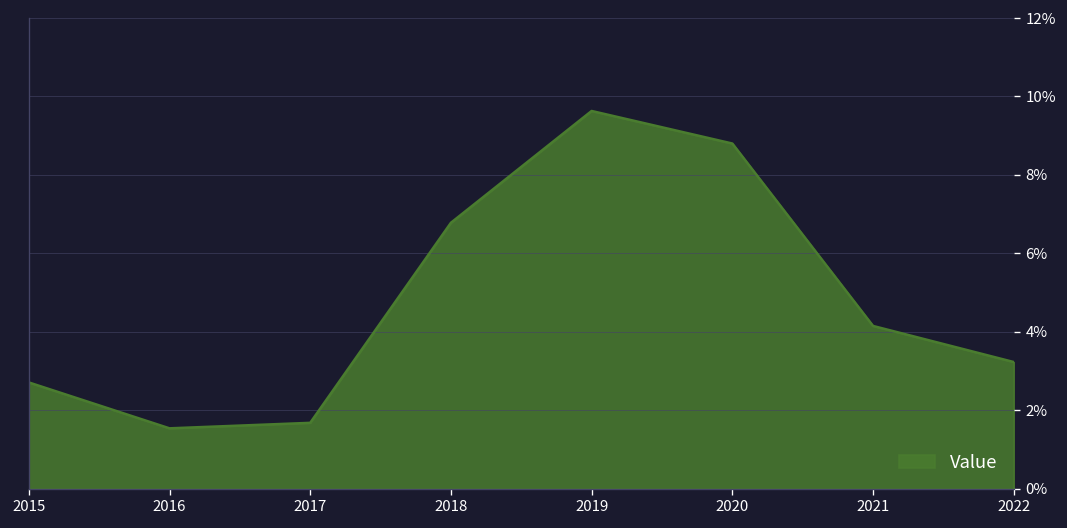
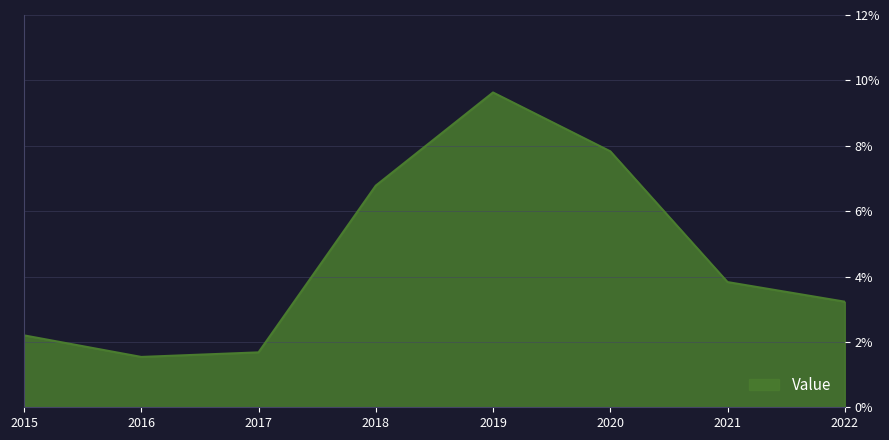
  {
-   "2015": "2.7%",
+   "2015": "2.2%",
    "2016": "1.5%",
    "2017": "1.7%",
    "2018": "6.8%",
    "2019": "9.6%",
-   "2020": "8.8%",
-   "2021": "4.2%",
+   "2020": "7.8%",
+   "2021": "3.8%",
    "2022": "3.2%"
  }
